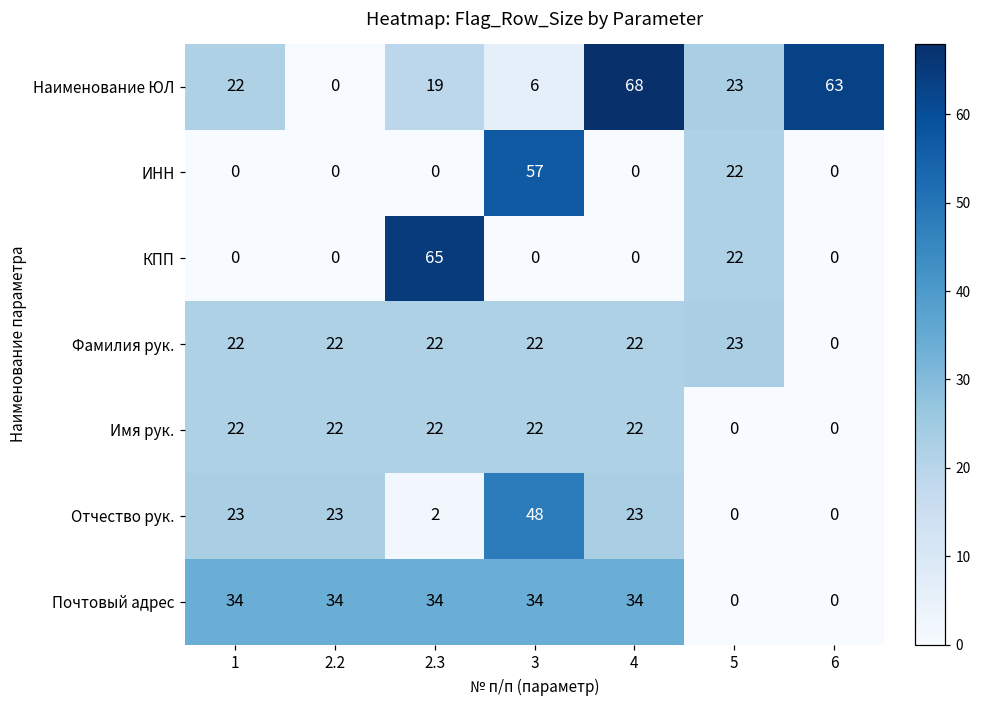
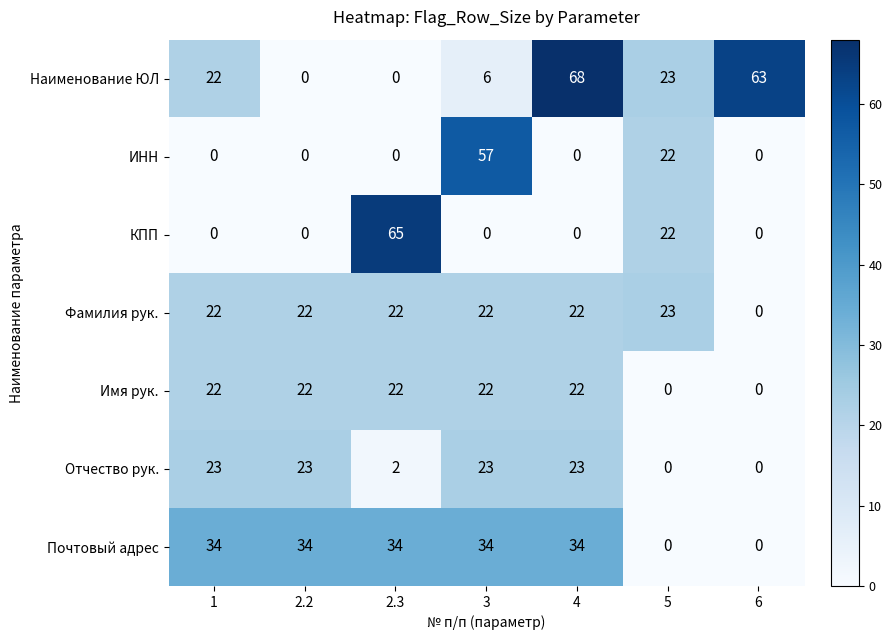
  {
    "Наименование ЮЛ": {
      "1": 22,
      "2.2": 0,
-     "2.3": 19,
+     "2.3": 0,
      "3": 6,
      "4": 68,
      "5": 23,
      "6": 63
    },
    "ИНН": {
      "1": 0,
      "2.2": 0,
      "2.3": 0,
      "3": 57,
      "4": 0,
      "5": 22,
      "6": 0
    },
    "КПП": {
      "1": 0,
      "2.2": 0,
      "2.3": 65,
      "3": 0,
      "4": 0,
      "5": 22,
      "6": 0
    },
    "Фамилия рук.": {
      "1": 22,
      "2.2": 22,
      "2.3": 22,
      "3": 22,
      "4": 22,
      "5": 23,
      "6": 0
    },
    "Имя рук.": {
      "1": 22,
      "2.2": 22,
      "2.3": 22,
      "3": 22,
      "4": 22,
      "5": 0,
      "6": 0
    },
    "Отчество рук.": {
      "1": 23,
      "2.2": 23,
      "2.3": 2,
-     "3": 48,
+     "3": 23,
      "4": 23,
      "5": 0,
      "6": 0
    },
    "Почтовый адрес": {
      "1": 34,
      "2.2": 34,
      "2.3": 34,
      "3": 34,
      "4": 34,
      "5": 0,
      "6": 0
    }
  }
